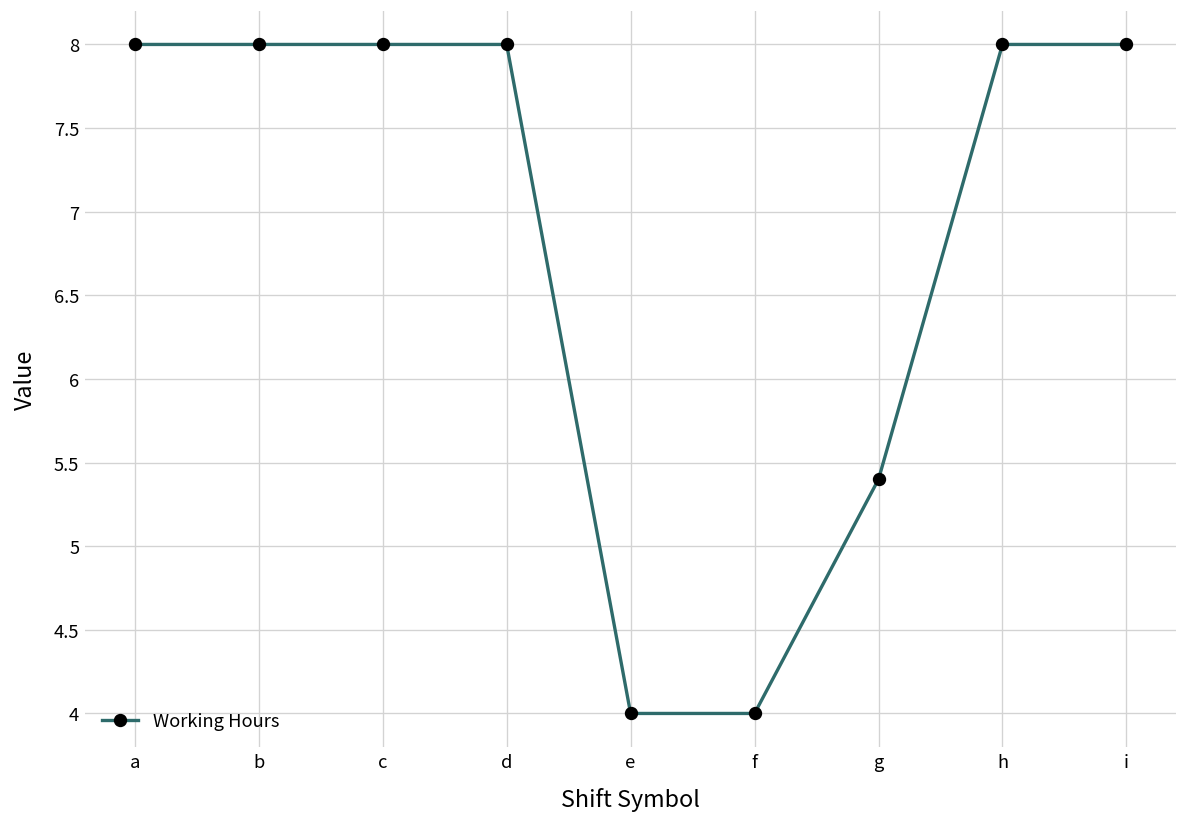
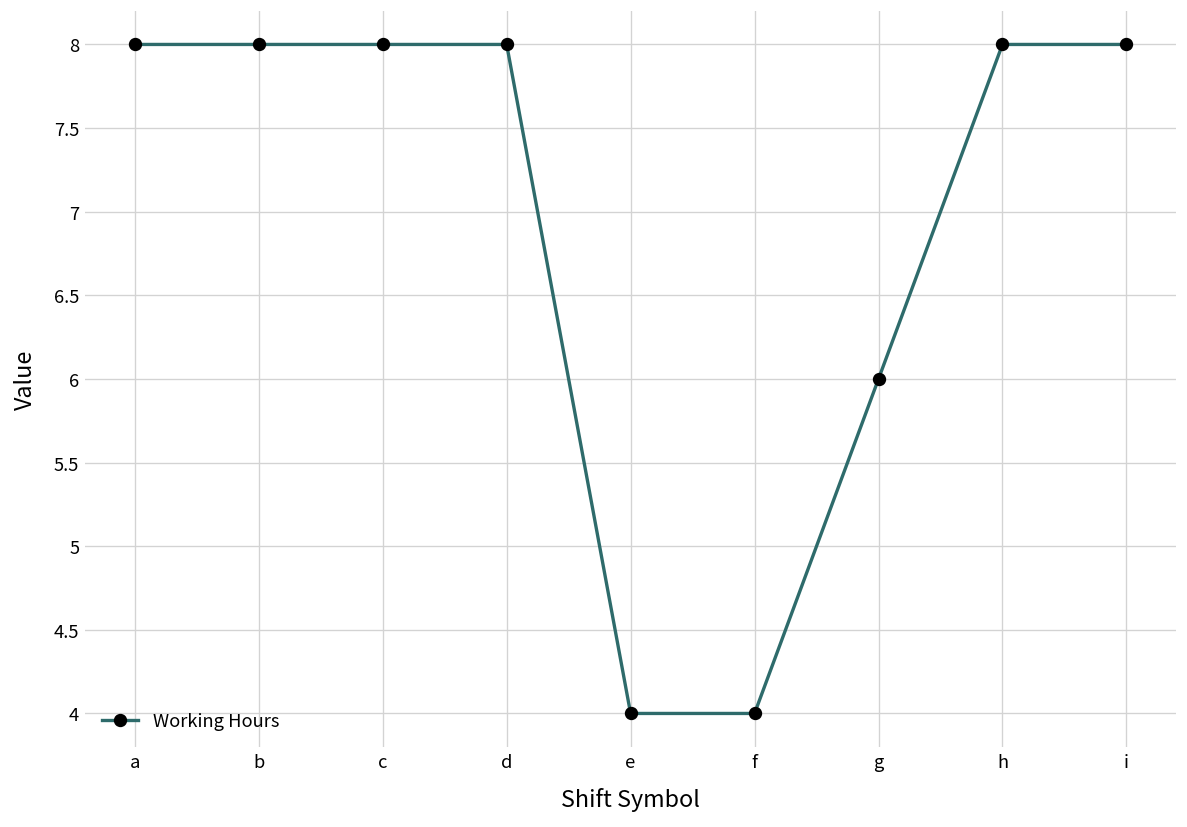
  {
    "a": 8.0,
    "b": 8.0,
    "c": 8.0,
    "d": 8.0,
    "e": 4.0,
    "f": 4.0,
-   "g": 5.4,
+   "g": 6.0,
    "h": 8.0,
    "i": 8.0
  }
